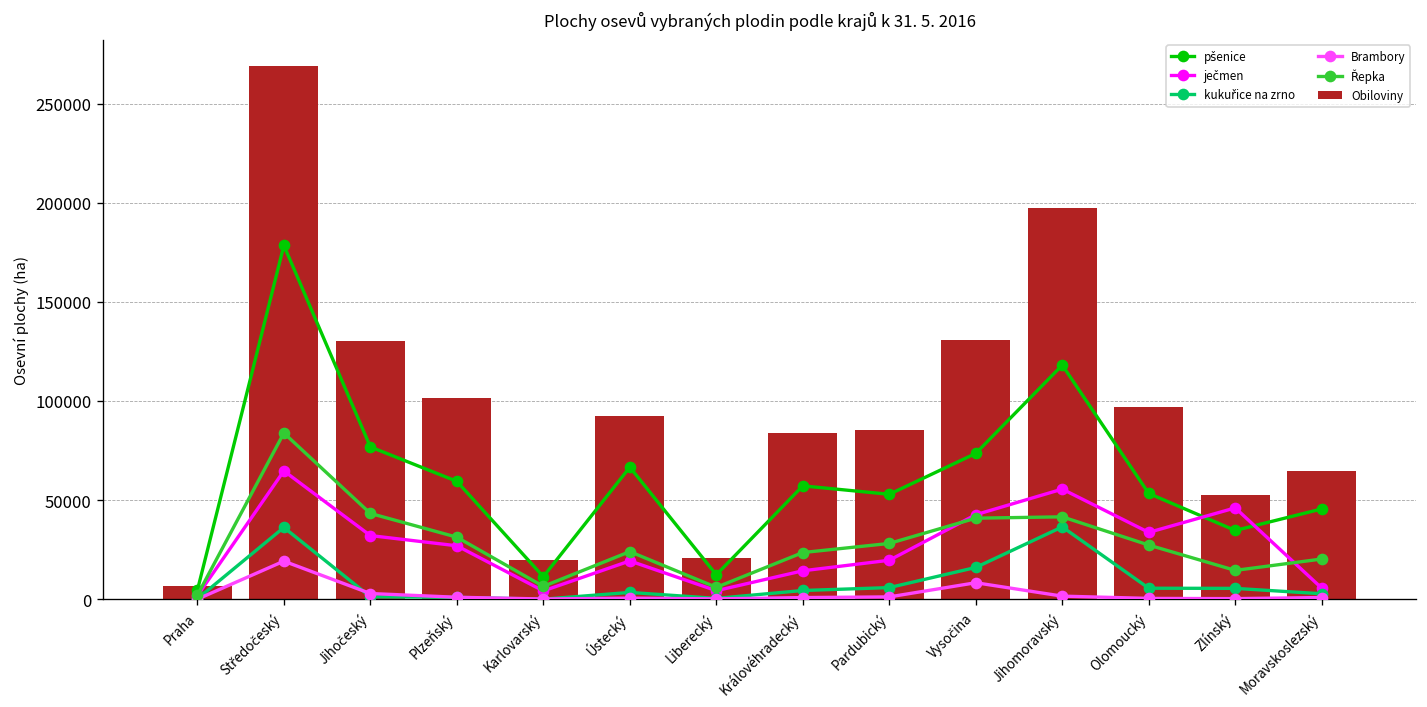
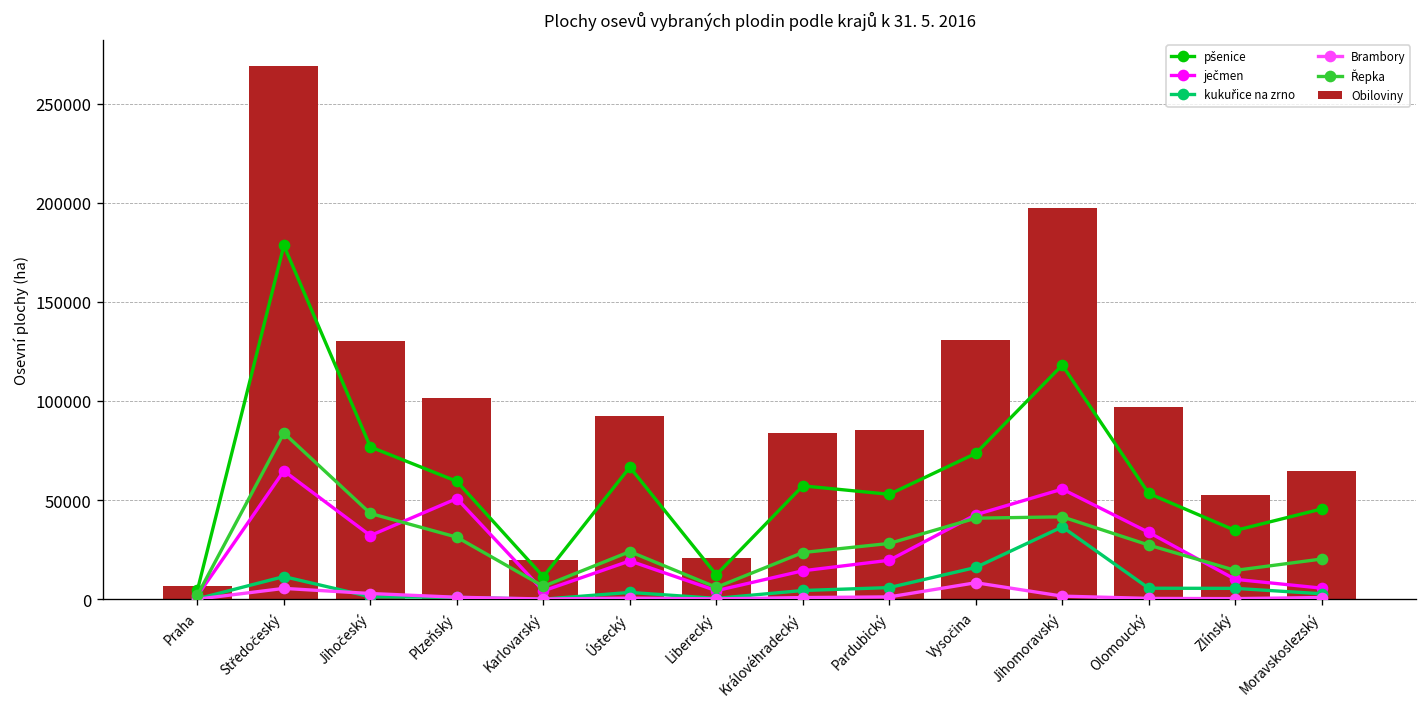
  {
    "Obiloviny": {
      "Praha": 7000,
      "Středočeský": 269000,
      "Jihočeský": 130000,
      "Plzeňský": 101000,
      "Karlovarský": 20000,
      "Ústecký": 92000,
      "Liberecký": 21000,
      "Královéhradecký": 84000,
      "Pardubický": 85000,
      "Vysočina": 131000,
      "Jihomoravský": 198000,
      "Olomoucký": 97000,
      "Zlínský": 52000,
      "Moravskoslezský": 65000
    },
    "pšenice": {
      "Praha": 4000,
      "Středočeský": 178000,
      "Jihočeský": 77000,
      "Plzeňský": 59000,
      "Karlovarský": 11000,
      "Ústecký": 67000,
      "Liberecký": 12000,
      "Královéhradecký": 57000,
      "Pardubický": 53000,
      "Vysočina": 74000,
      "Jihomoravský": 118000,
      "Olomoucký": 53000,
      "Zlínský": 35000,
      "Moravskoslezský": 46000
    },
    "ječmen": {
      "Středočeský": 65000,
      "Jihočeský": 32000,
-     "Plzeňský": 27000,
+     "Plzeňský": 51000,
      "Karlovarský": 4000,
      "Ústecký": 19000,
      "Liberecký": 4000,
      "Královéhradecký": 14000,
      "Pardubický": 20000,
      "Vysočina": 43000,
      "Jihomoravský": 56000,
      "Olomoucký": 34000,
-     "Zlínský": 46000,
+     "Zlínský": 10000,
      "Moravskoslezský": 6000
    },
    "kukuřice na zrno": {
-     "Středočeský": 36000,
+     "Středočeský": 11000,
      "Jihočeský": 1000,
      "Ústecký": 3000,
      "Královéhradecký": 4000,
      "Pardubický": 6000,
      "Vysočina": 16000,
      "Jihomoravský": 36000,
      "Olomoucký": 6000,
      "Zlínský": 5000,
      "Moravskoslezský": 3000
    },
    "Brambory": {
-     "Středočeský": 19000,
+     "Středočeský": 5000,
      "Jihočeský": 3000,
      "Ústecký": 1000,
      "Královéhradecký": 1000,
      "Pardubický": 1000,
      "Vysočina": 8000,
      "Jihomoravský": 2000,
      "Olomoucký": 0,
      "Zlínský": 0,
      "Moravskoslezský": 1000
    },
    "Řepka": {
      "Středočeský": 84000,
      "Jihočeský": 43000,
      "Plzeňský": 31000,
      "Karlovarský": 6000,
      "Ústecký": 24000,
      "Liberecký": 6000,
      "Královéhradecký": 24000,
      "Pardubický": 28000,
      "Vysočina": 41000,
      "Jihomoravský": 42000,
      "Olomoucký": 27000,
      "Zlínský": 15000,
      "Moravskoslezský": 20000
    }
  }
